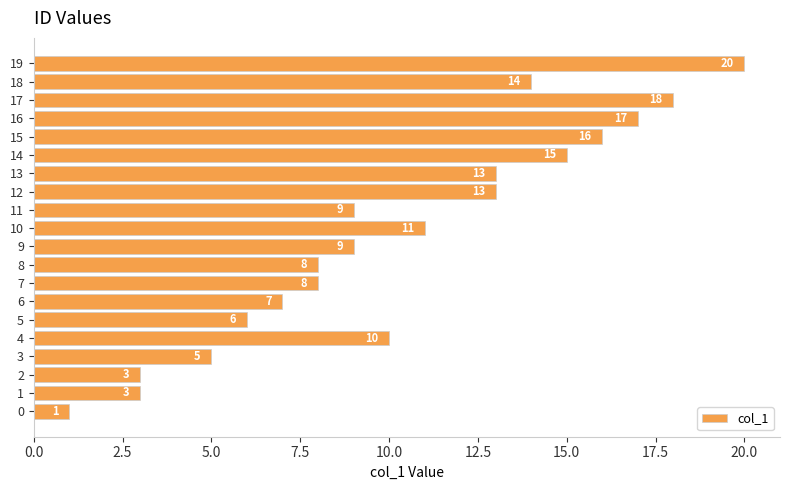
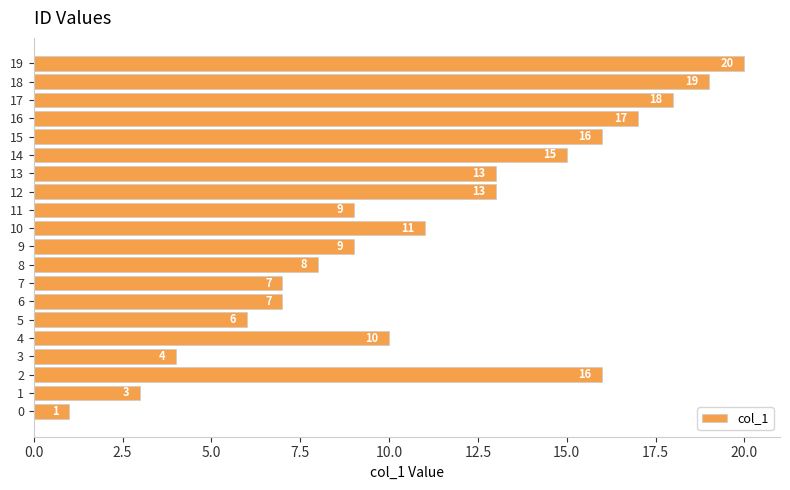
  {
    "19": 20,
-   "18": 14,
+   "18": 19,
    "17": 18,
    "16": 17,
    "15": 16,
    "14": 15,
    "13": 13,
    "12": 13,
    "11": 9,
    "10": 11,
    "9": 9,
    "8": 8,
-   "7": 8,
+   "7": 7,
    "6": 7,
    "5": 6,
    "4": 10,
-   "3": 5,
-   "2": 3,
+   "3": 4,
+   "2": 16,
    "1": 3,
    "0": 1
  }
